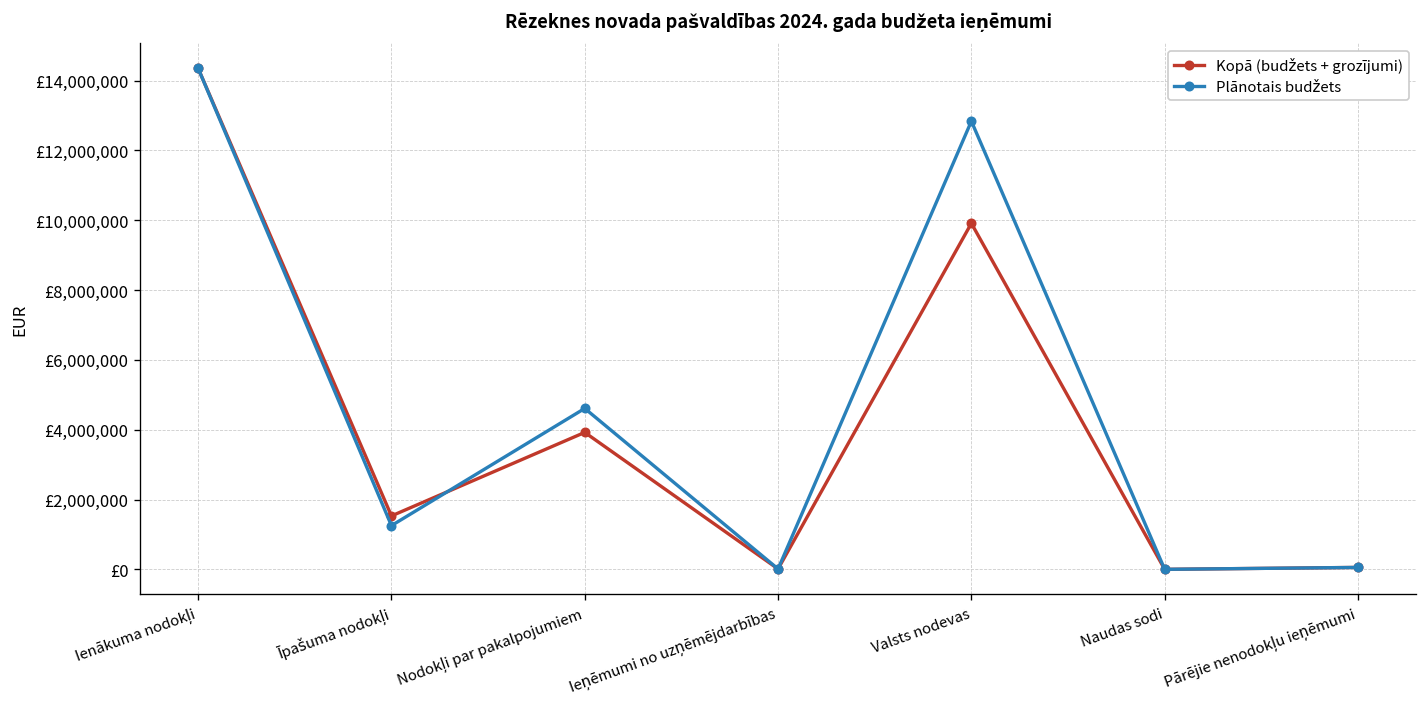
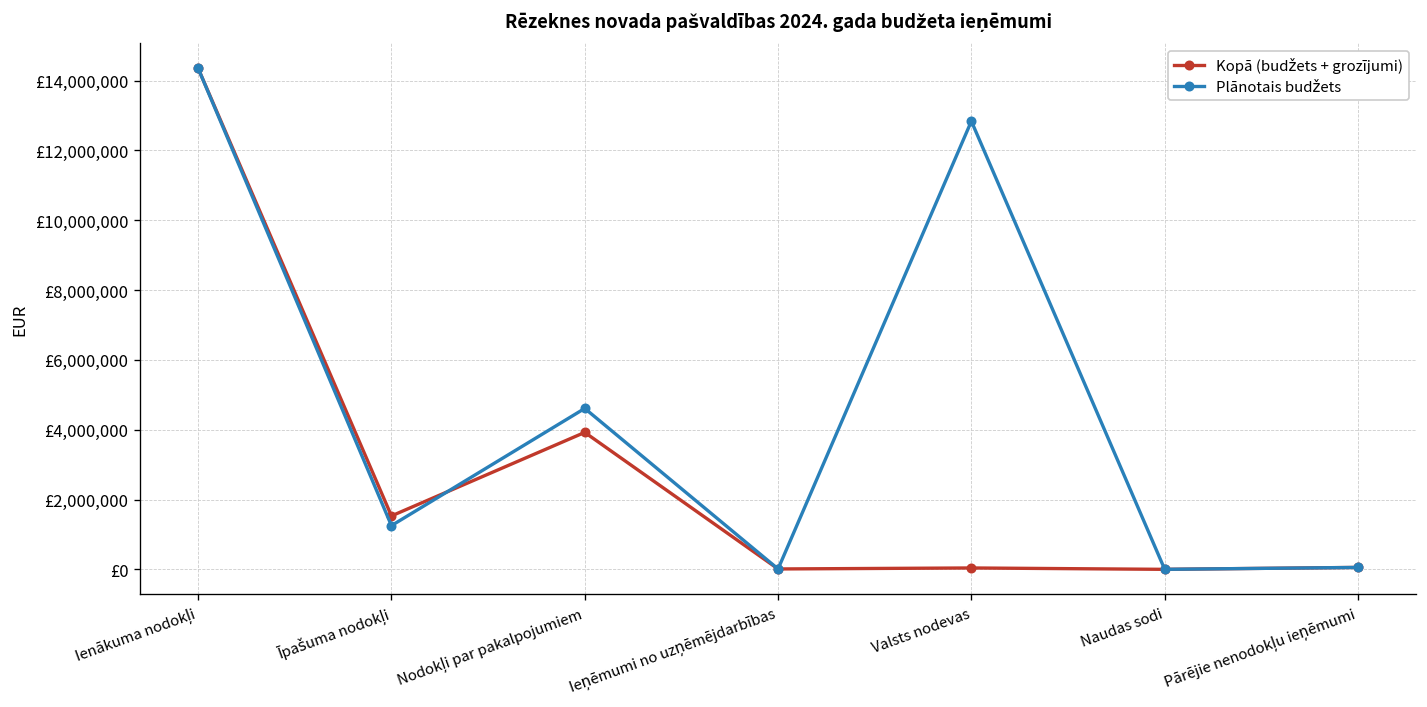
  {
    "Kopā (budžets + grozījumi)": {
      "Īpašuma nodokļi": "£1,500,000",
      "Nodokļi par pakalpojumiem": "£3,900,000",
-     "Valsts nodevas": "£9,900,000"
+     "Valsts nodevas": "£0"
    },
    "Plānotais budžets": {
      "Īpašuma nodokļi": "£1,300,000",
      "Nodokļi par pakalpojumiem": "£4,600,000",
      "Valsts nodevas": "£12,800,000"
    }
  }
